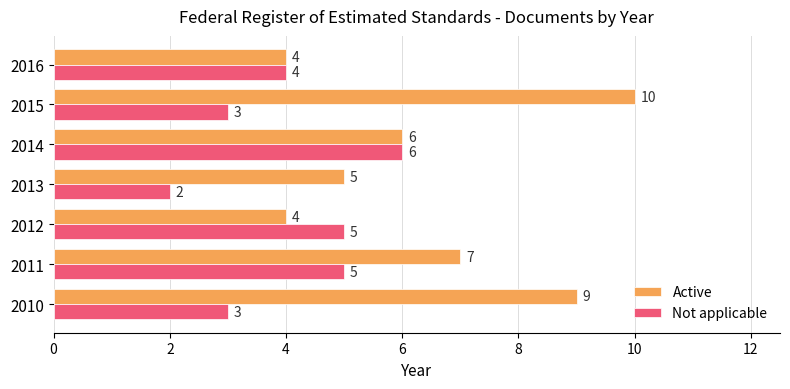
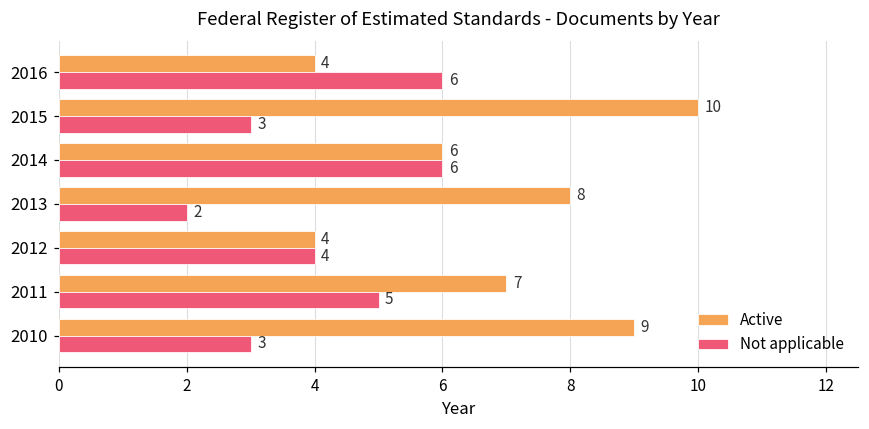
  {
    "Active": {
      "2016": 4,
      "2015": 10,
      "2014": 6,
-     "2013": 5,
+     "2013": 8,
      "2012": 4,
      "2011": 7,
      "2010": 9
    },
    "Not applicable": {
-     "2016": 4,
+     "2016": 6,
      "2015": 3,
      "2014": 6,
      "2013": 2,
-     "2012": 5,
+     "2012": 4,
      "2011": 5,
      "2010": 3
    }
  }
